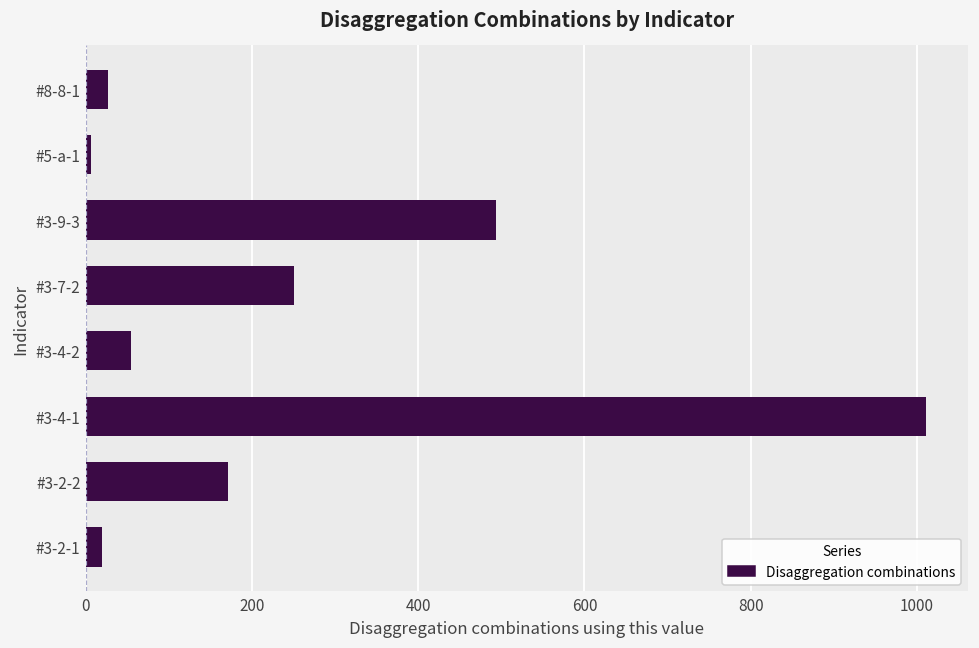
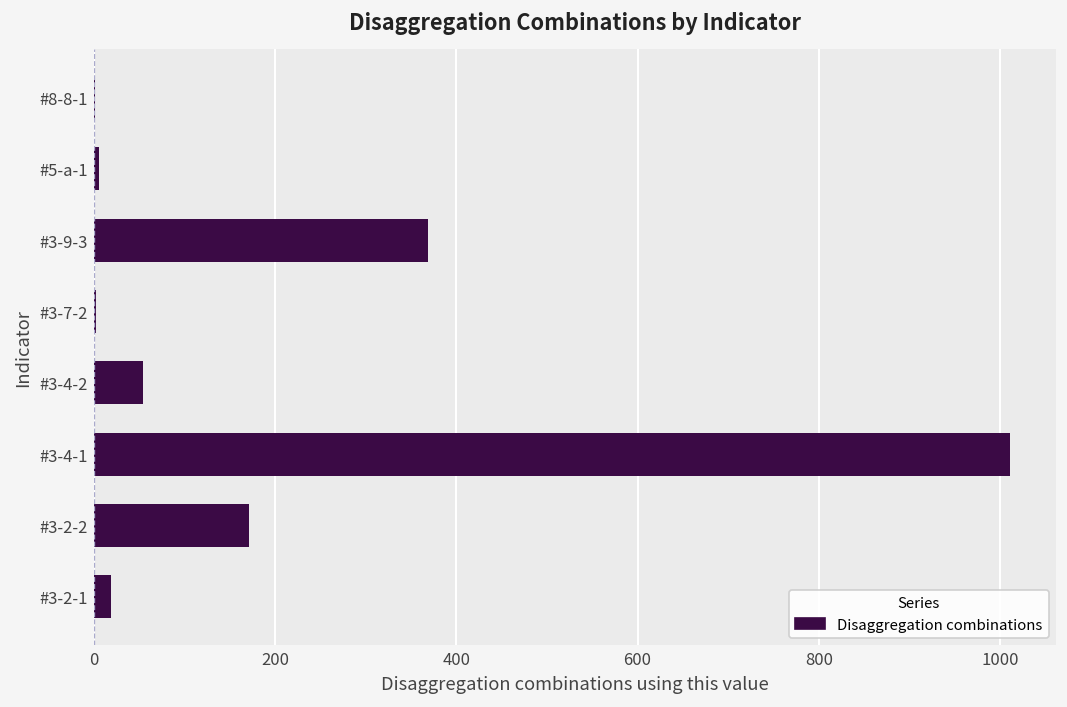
  {
-   "#8-8-1": 30,
+   "#8-8-1": 0,
    "#5-a-1": 10,
-   "#3-9-3": 490,
-   "#3-7-2": 250,
+   "#3-9-3": 370,
+   "#3-7-2": 0,
    "#3-4-2": 50,
    "#3-4-1": 1010,
    "#3-2-2": 170,
    "#3-2-1": 20
  }
